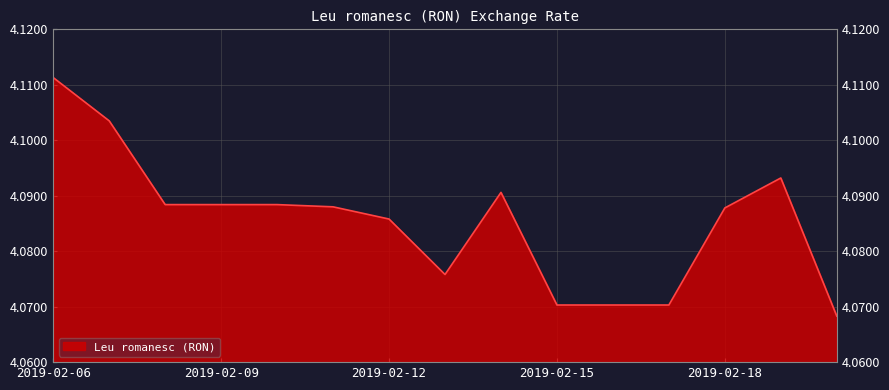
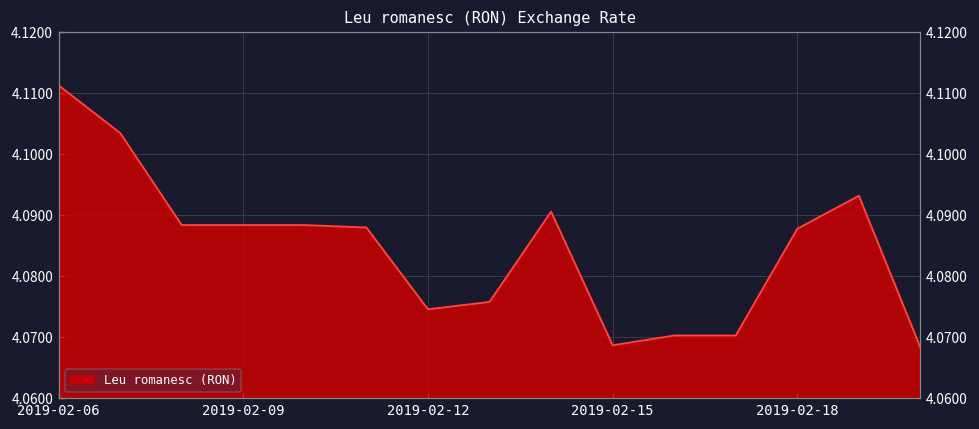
  {
    "2019-02-06": 4.111,
    "2019-02-09": 4.088,
-   "2019-02-12": 4.086,
-   "2019-02-15": 4.070,
+   "2019-02-12": 4.075,
+   "2019-02-15": 4.069,
    "2019-02-18": 4.088
  }
